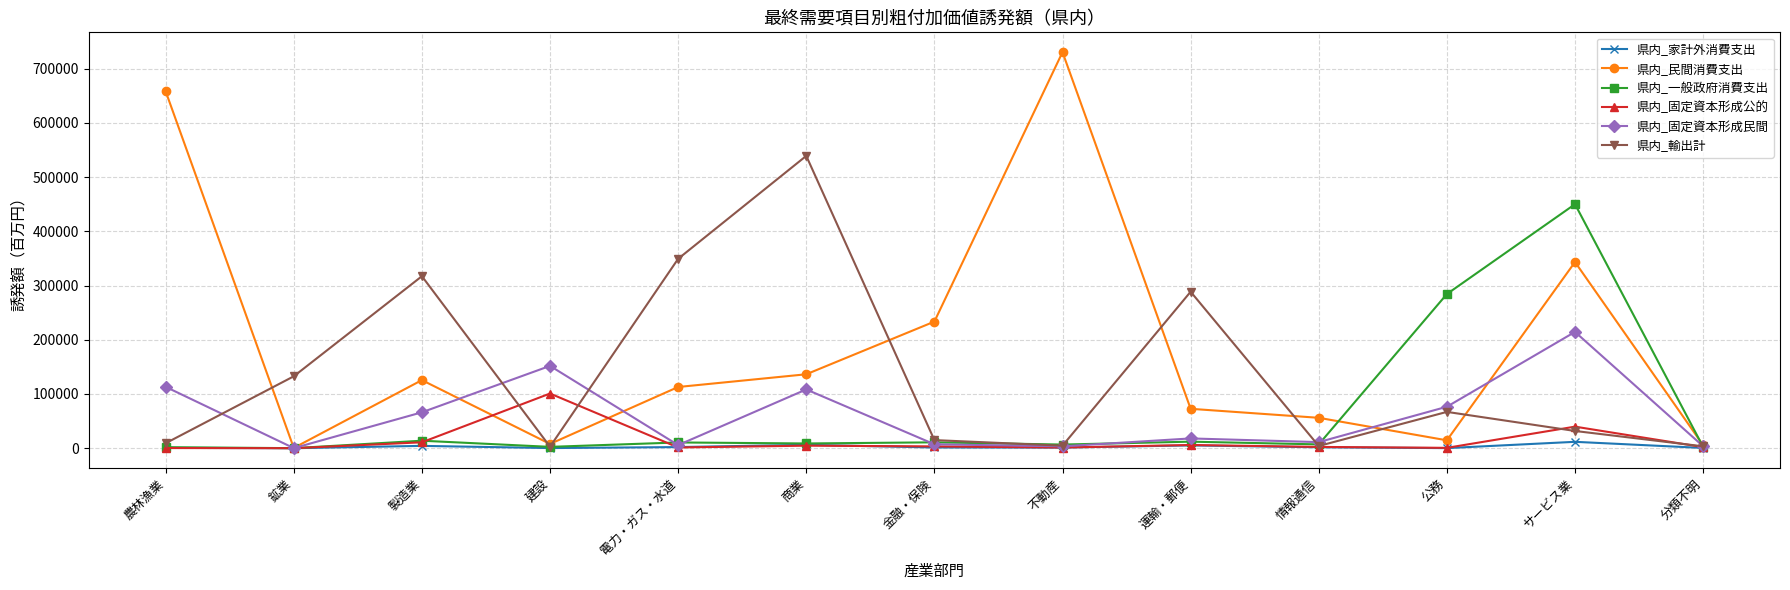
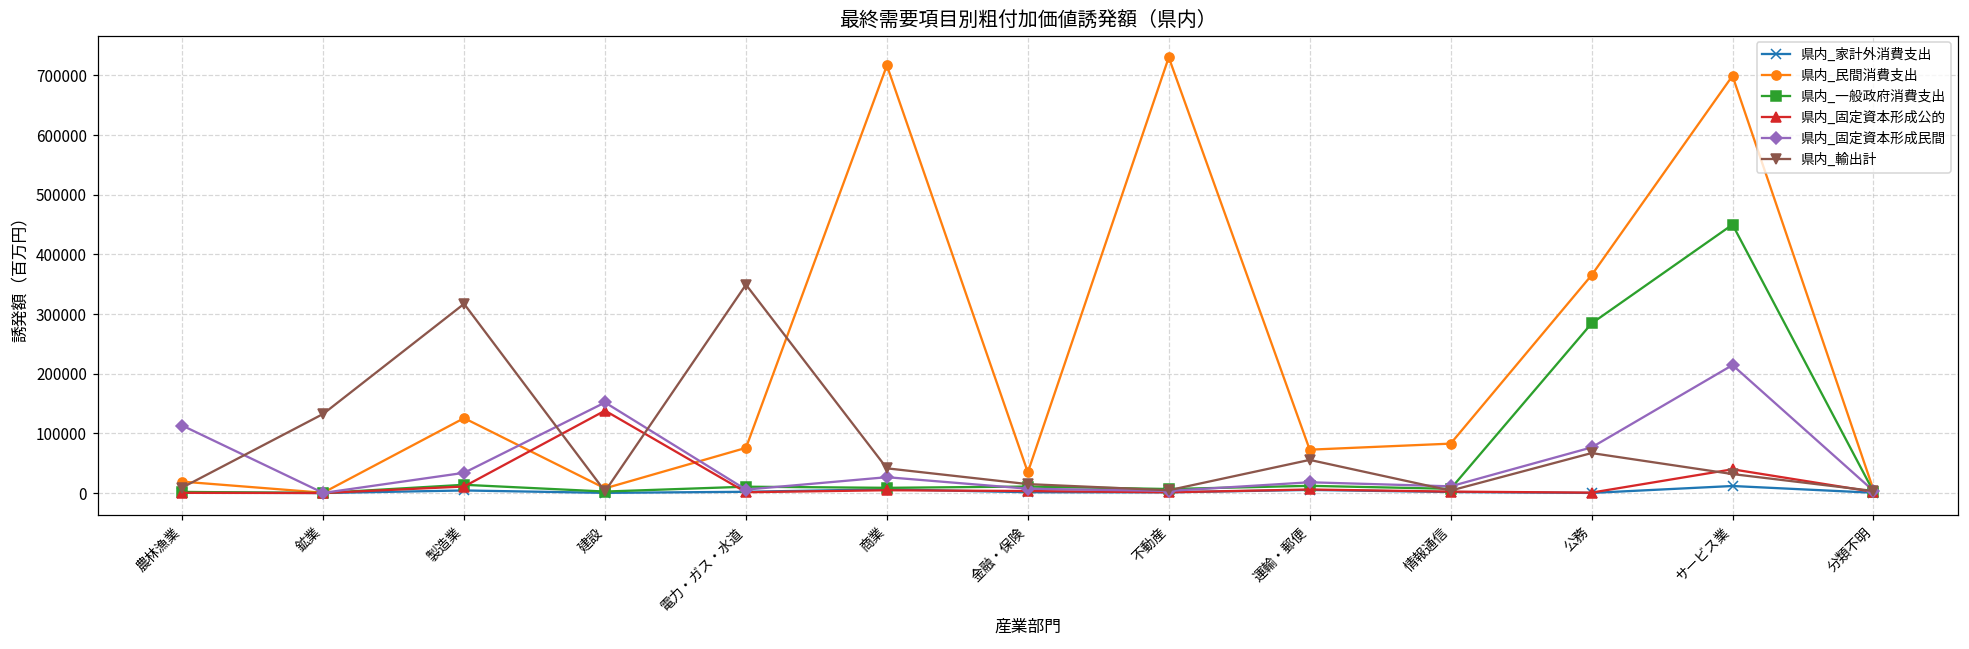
  {
    "県内_家計外消費支出": {
      "製造業": 0,
      "サービス業": 10000
    },
    "県内_民間消費支出": {
-     "農林漁業": 660000,
+     "農林漁業": 20000,
      "製造業": 130000,
      "建設": 10000,
-     "電力・ガス・水道": 110000,
-     "商業": 140000,
-     "金融・保険": 230000,
+     "電力・ガス・水道": 80000,
+     "商業": 720000,
+     "金融・保険": 30000,
      "不動産": 730000,
      "運輸・郵便": 70000,
-     "情報通信": 60000,
-     "公務": 10000,
-     "サービス業": 340000
+     "情報通信": 80000,
+     "公務": 370000,
+     "サービス業": 700000
    },
    "県内_一般政府消費支出": {
      "電力・ガス・水道": 10000,
      "運輸・郵便": 10000,
      "公務": 280000,
      "サービス業": 450000
    },
    "県内_固定資本形成公的": {
-     "建設": 100000,
+     "建設": 140000,
      "サービス業": 40000
    },
    "県内_固定資本形成民間": {
      "農林漁業": 110000,
-     "製造業": 70000,
+     "製造業": 30000,
      "建設": 150000,
-     "商業": 110000,
+     "商業": 30000,
      "運輸・郵便": 20000,
      "公務": 80000,
      "サービス業": 210000
    },
    "県内_輸出計": {
      "農林漁業": 10000,
      "鉱業": 130000,
      "製造業": 320000,
      "電力・ガス・水道": 350000,
-     "商業": 540000,
-     "運輸・郵便": 290000,
+     "商業": 40000,
+     "運輸・郵便": 60000,
      "公務": 70000,
      "サービス業": 30000
    }
  }
